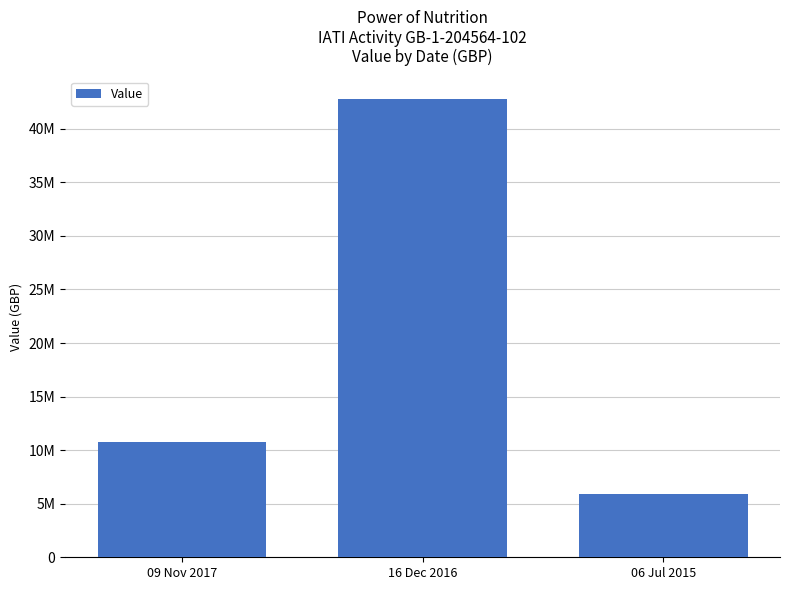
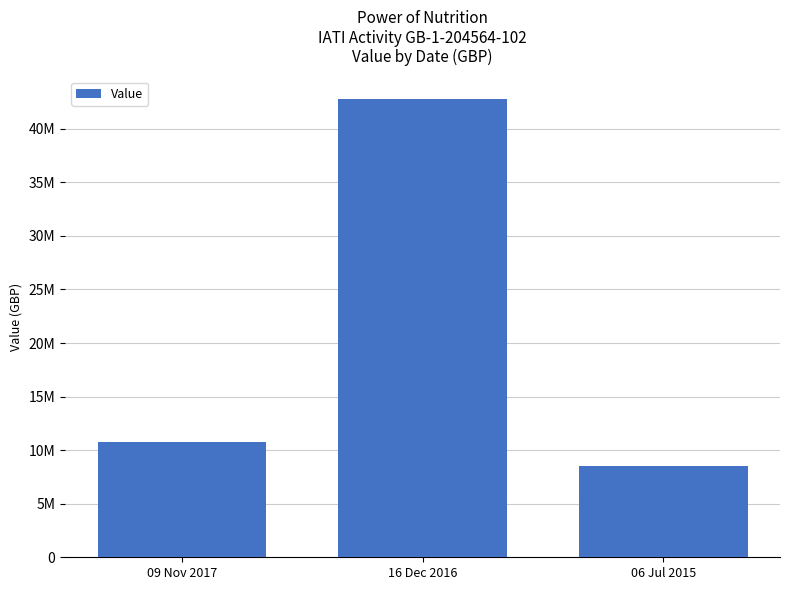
  {
    "09 Nov 2017": 10700000,
    "16 Dec 2016": 42800000,
-   "06 Jul 2015": 5900000
+   "06 Jul 2015": 8500000
  }
